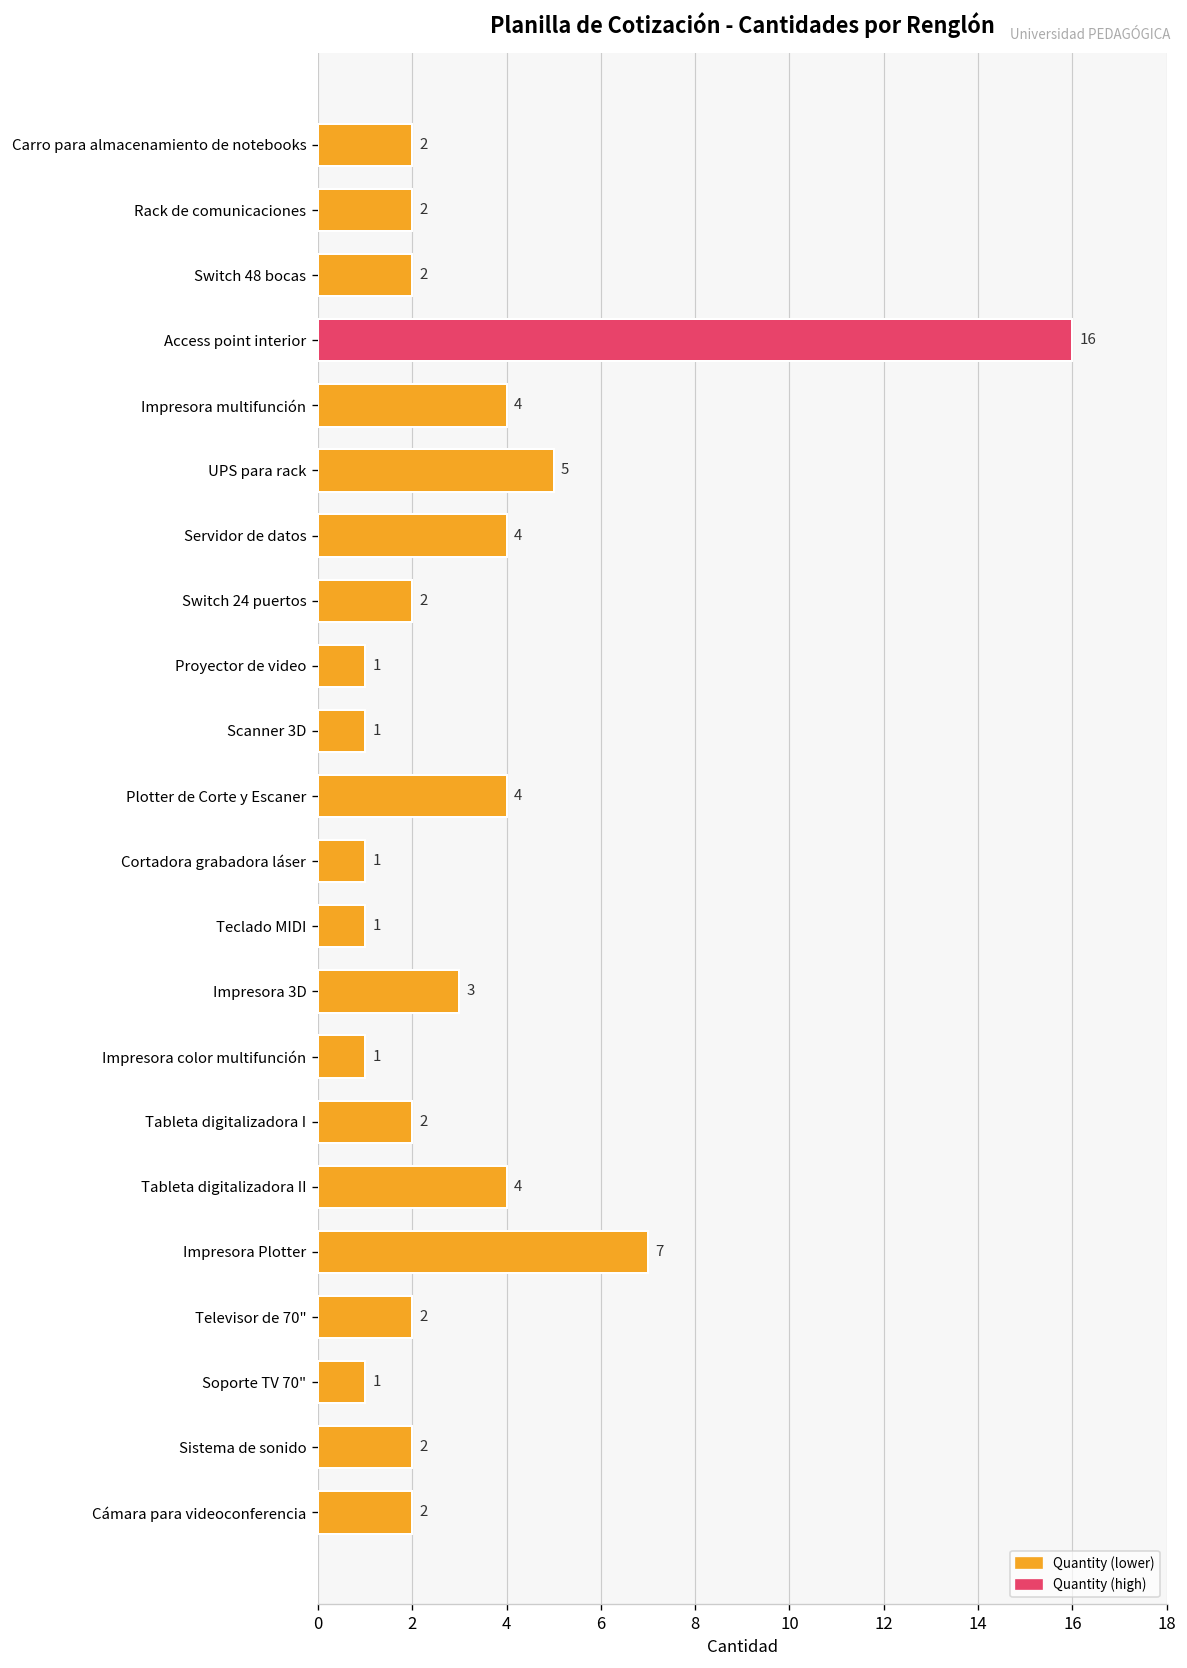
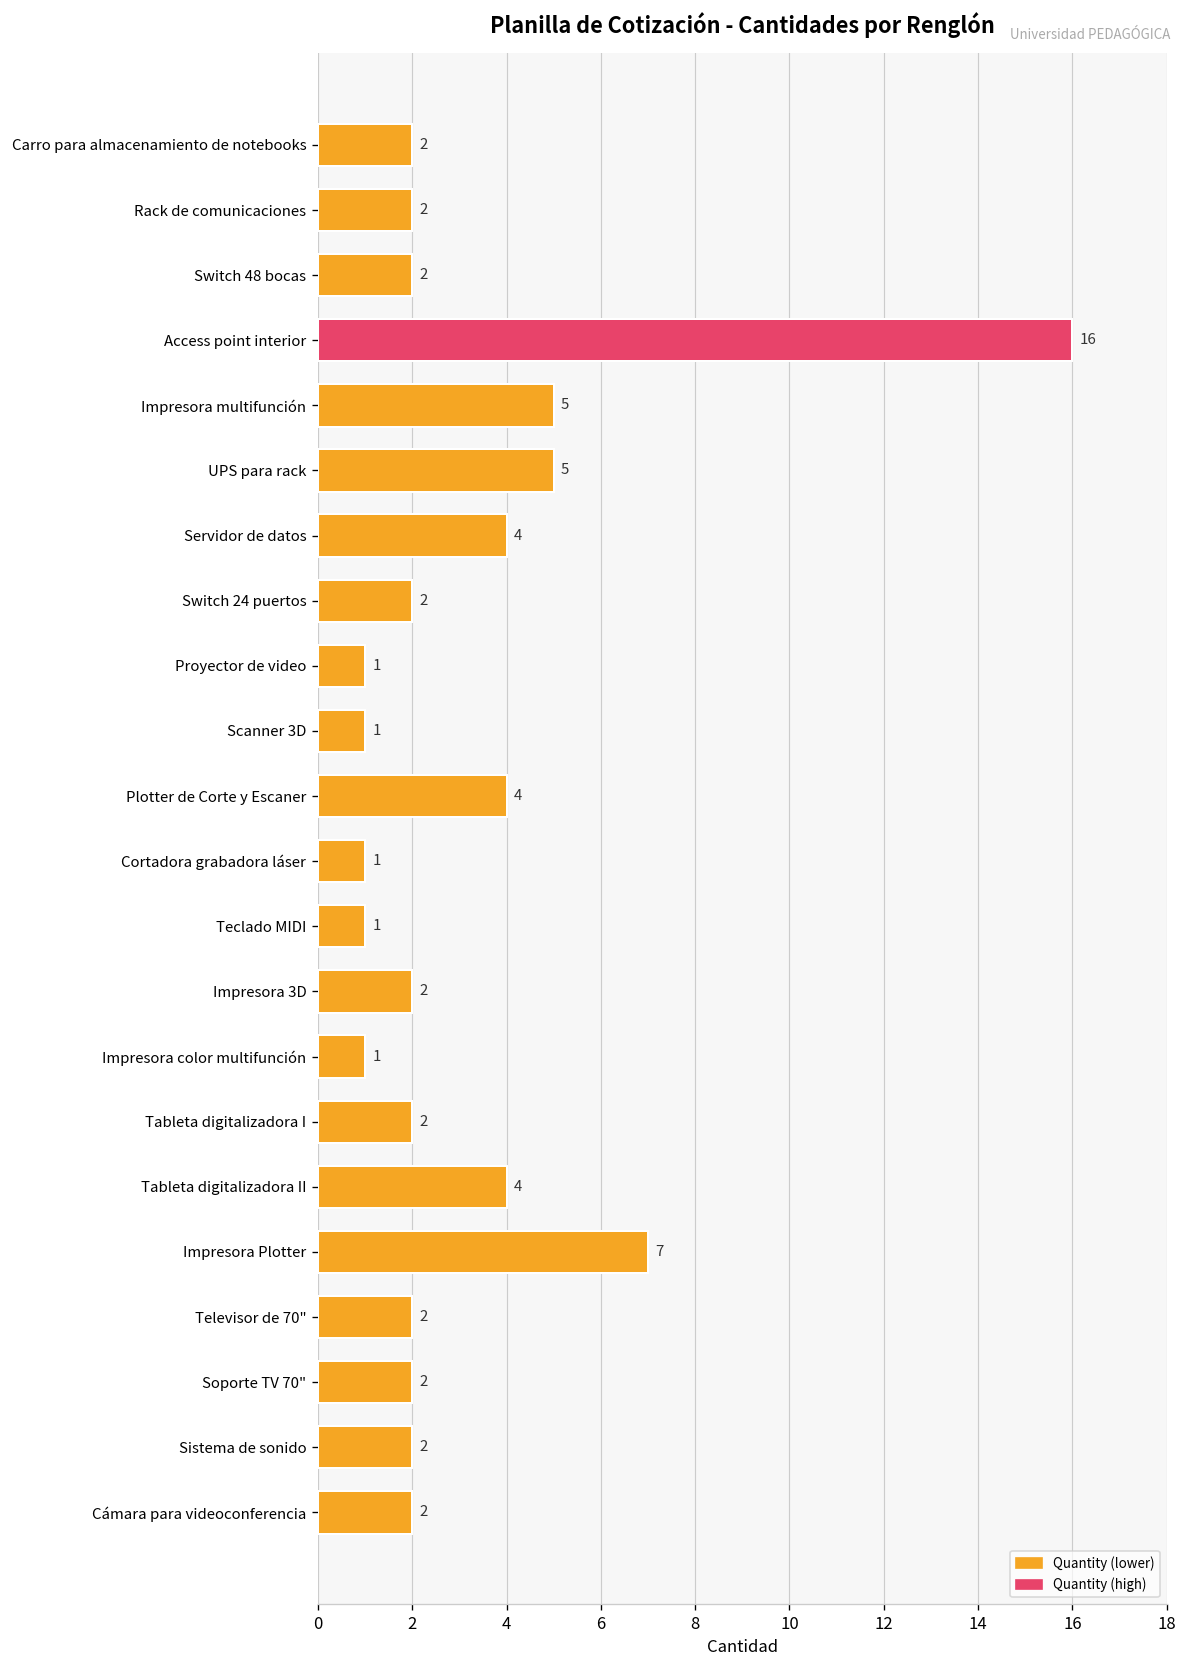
  {
    "Carro para almacenamiento de notebooks": 2,
    "Rack de comunicaciones": 2,
    "Switch 48 bocas": 2,
    "Access point interior": 16,
-   "Impresora multifunción": 4,
+   "Impresora multifunción": 5,
    "UPS para rack": 5,
    "Servidor de datos": 4,
    "Switch 24 puertos": 2,
    "Proyector de video": 1,
    "Scanner 3D": 1,
    "Plotter de Corte y Escaner": 4,
    "Cortadora grabadora láser": 1,
    "Teclado MIDI": 1,
-   "Impresora 3D": 3,
+   "Impresora 3D": 2,
    "Impresora color multifunción": 1,
    "Tableta digitalizadora I": 2,
    "Tableta digitalizadora II": 4,
    "Impresora Plotter": 7,
    "Televisor de 70\"": 2,
-   "Soporte TV 70\"": 1,
+   "Soporte TV 70\"": 2,
    "Sistema de sonido": 2,
    "Cámara para videoconferencia": 2
  }
